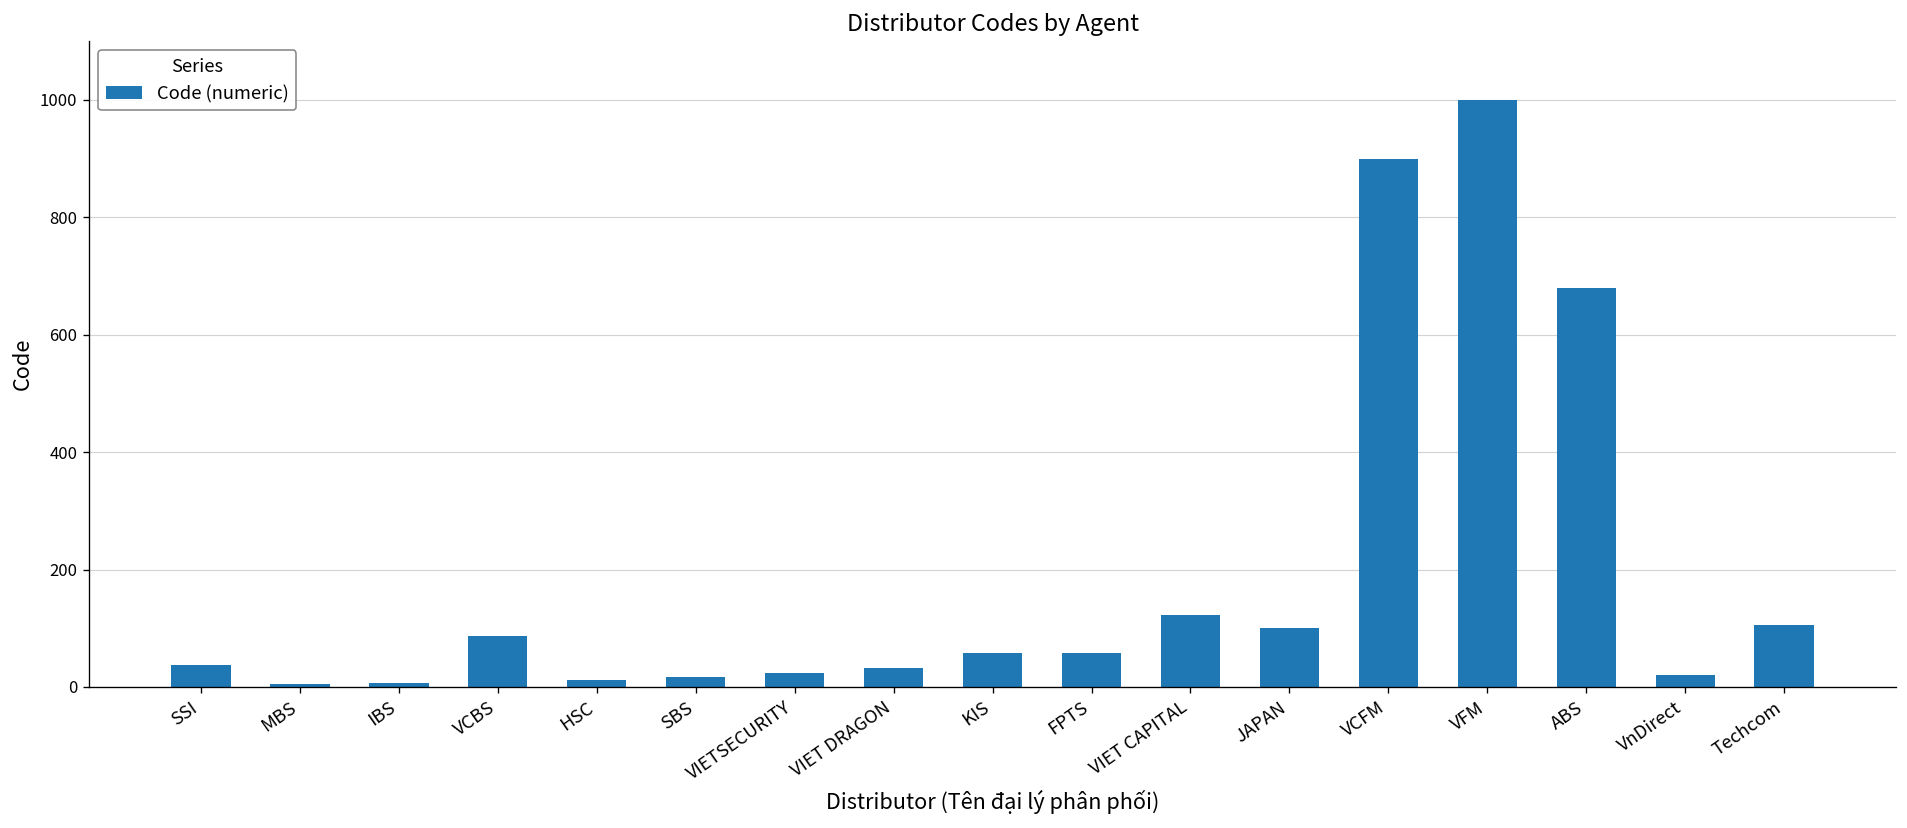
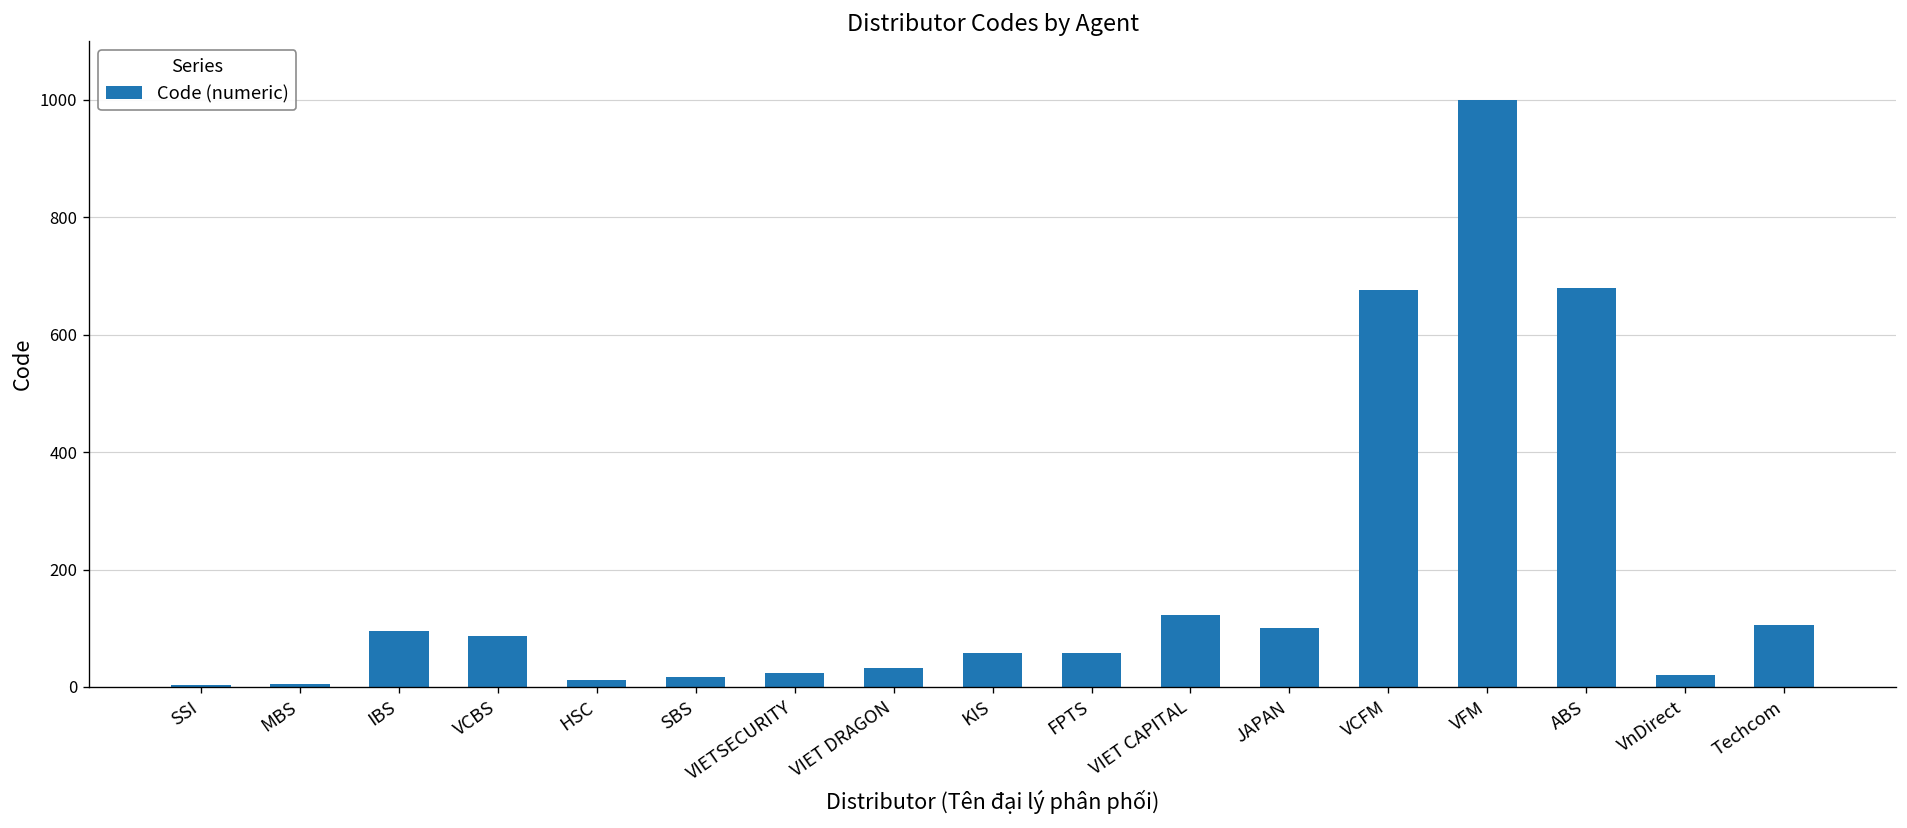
  {
-   "SSI": 40,
-   "IBS": 10,
+   "SSI": 0,
+   "IBS": 100,
    "VCBS": 90,
    "HSC": 10,
    "SBS": 20,
    "VIETSECURITY": 20,
    "VIET DRAGON": 30,
    "KIS": 60,
    "FPTS": 60,
    "VIET CAPITAL": 120,
    "JAPAN": 100,
-   "VCFM": 900,
+   "VCFM": 680,
    "VFM": 1000,
    "ABS": 680,
    "VnDirect": 20,
    "Techcom": 110
  }
